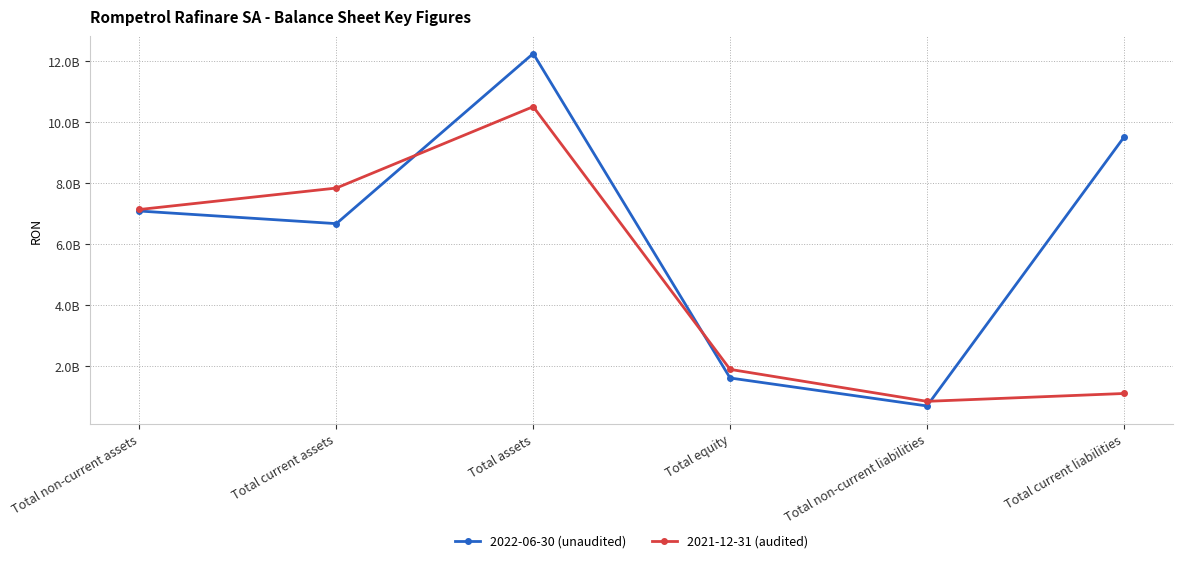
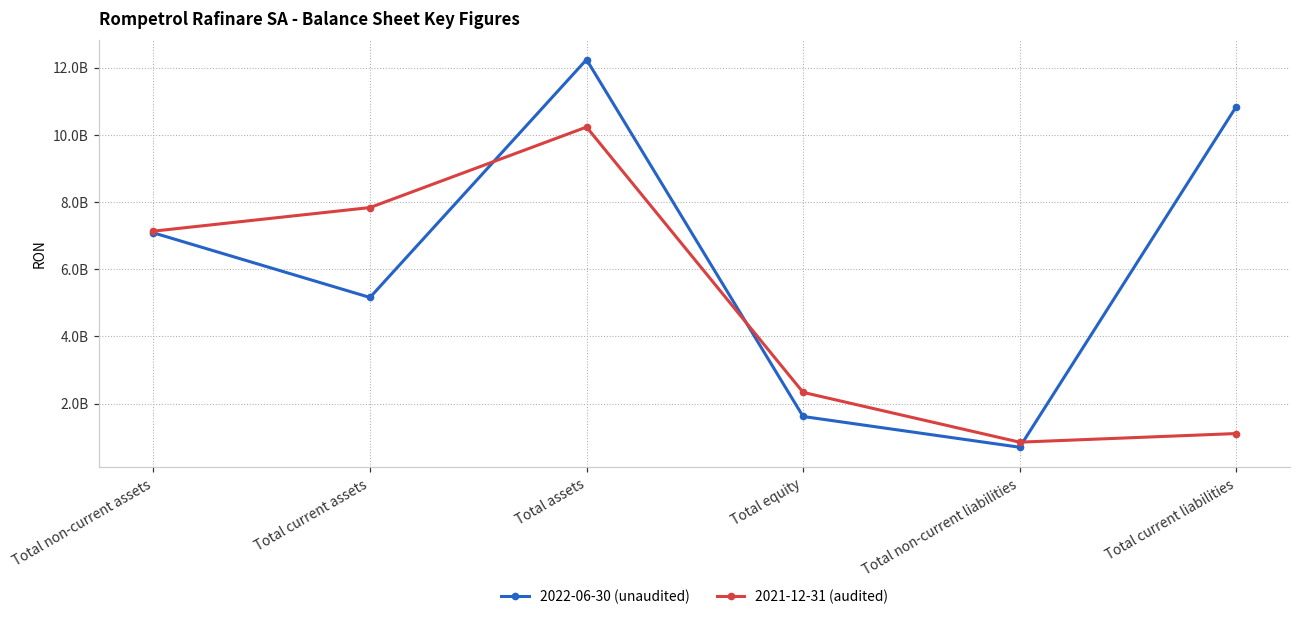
  {
    "2022-06-30 (unaudited)": {
-     "Total current assets": 6700000000,
+     "Total current assets": 5200000000,
      "Total assets": 12200000000,
      "Total equity": 1600000000,
      "Total non-current liabilities": 700000000,
-     "Total current liabilities": 9500000000
+     "Total current liabilities": 10800000000
    },
    "2021-12-31 (audited)": {
      "Total current assets": 7800000000,
-     "Total assets": 10500000000,
-     "Total equity": 1900000000,
+     "Total assets": 10200000000,
+     "Total equity": 2300000000,
      "Total non-current liabilities": 800000000,
      "Total current liabilities": 1100000000
    }
  }
